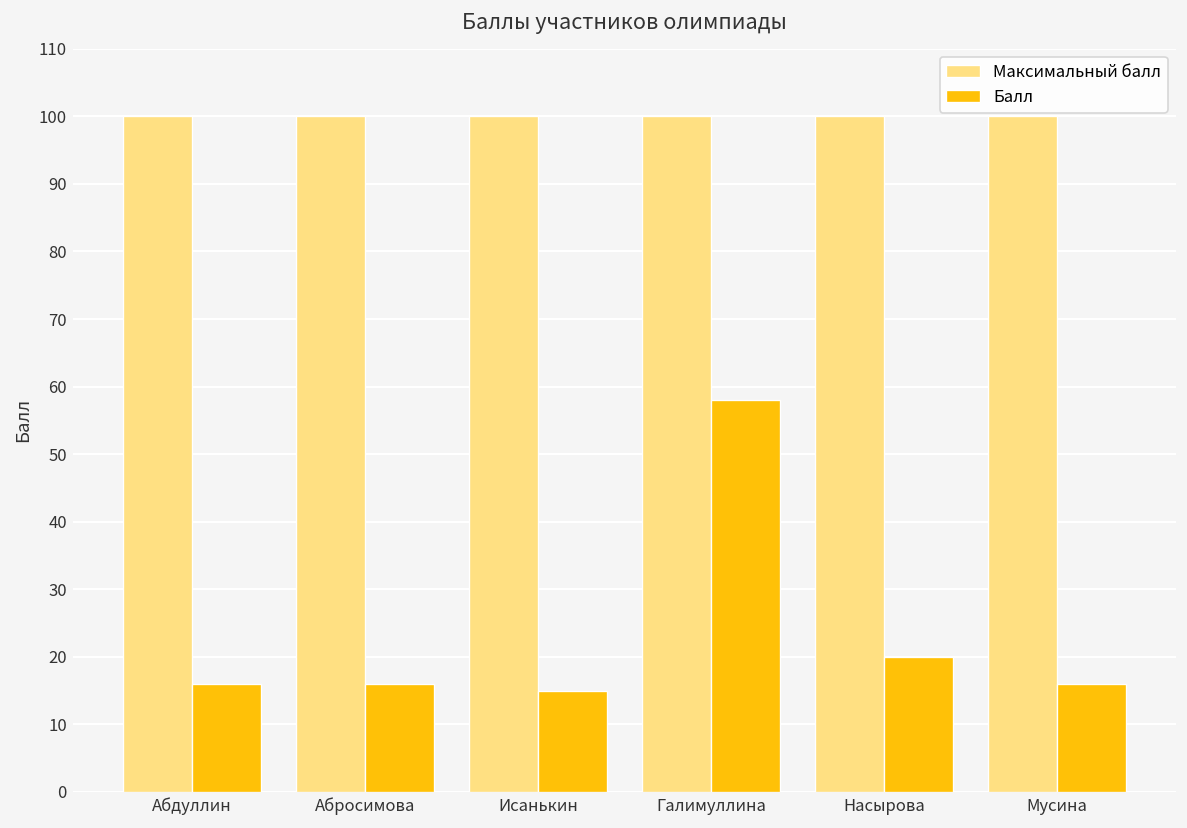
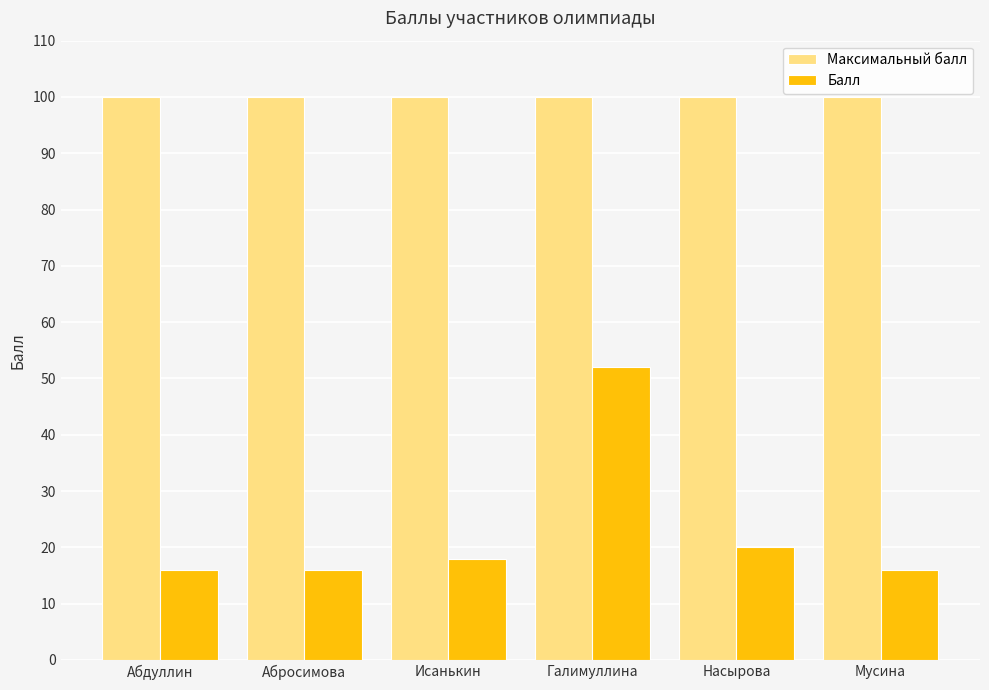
  {
    "Максимальный балл": {
      "Абдуллин": 100,
      "Абросимова": 100,
      "Исанькин": 100,
      "Галимуллина": 100,
      "Насырова": 100,
      "Мусина": 100
    },
    "Балл": {
      "Абдуллин": 16,
      "Абросимова": 16,
-     "Исанькин": 15,
-     "Галимуллина": 58,
+     "Исанькин": 18,
+     "Галимуллина": 52,
      "Насырова": 20,
      "Мусина": 16
    }
  }
